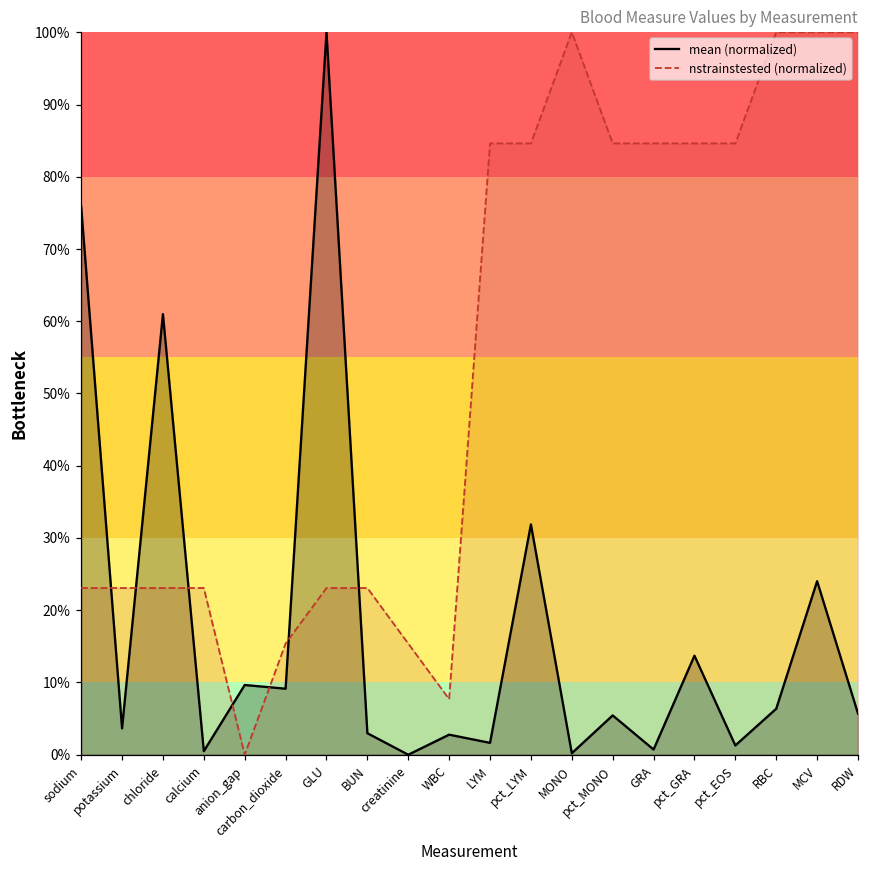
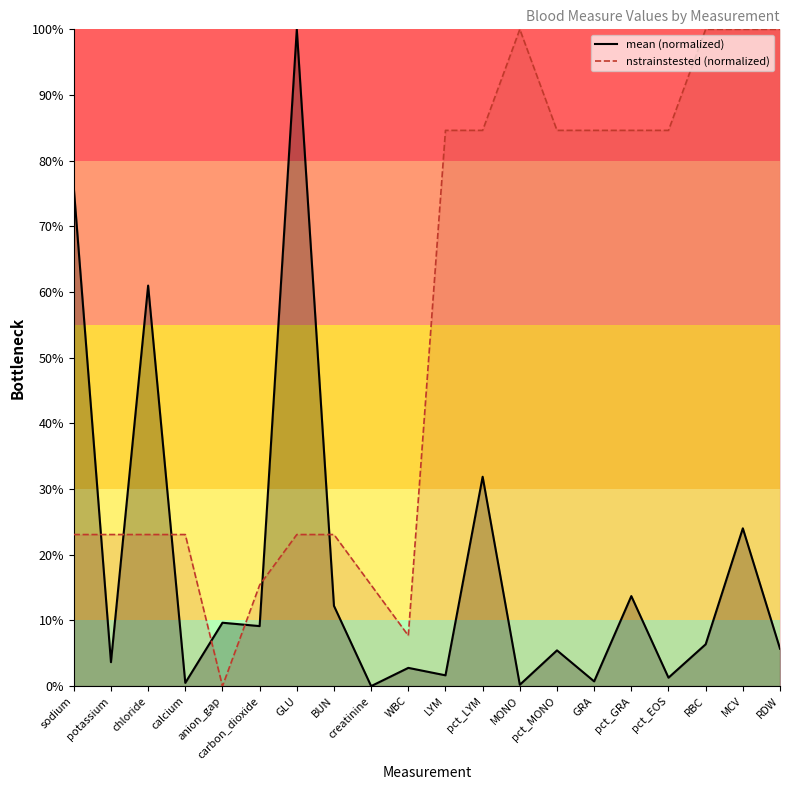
  {
    "mean (normalized)": {
      "sodium": "76%",
      "potassium": "4%",
      "chloride": "61%",
      "calcium": "0%",
      "anion_gap": "10%",
      "carbon_dioxide": "9%",
      "GLU": "100%",
-     "BUN": "3%",
+     "BUN": "12%",
      "creatinine": "0%",
      "WBC": "3%",
      "LYM": "2%",
      "pct_LYM": "32%",
      "MONO": "0%",
      "pct_MONO": "5%",
      "GRA": "1%",
      "pct_GRA": "14%",
      "pct_EOS": "1%",
      "RBC": "6%",
      "MCV": "24%",
      "RDW": "6%"
    },
    "nstrainstested (normalized)": {
      "sodium": "23%",
      "potassium": "23%",
      "chloride": "23%",
      "calcium": "23%",
      "anion_gap": "0%",
      "carbon_dioxide": "15%",
      "GLU": "23%",
      "BUN": "23%",
      "creatinine": "15%",
      "WBC": "8%",
      "LYM": "85%",
      "pct_LYM": "85%",
      "MONO": "100%",
      "pct_MONO": "85%",
      "GRA": "85%",
      "pct_GRA": "85%",
      "pct_EOS": "85%",
      "RBC": "100%",
      "MCV": "100%",
      "RDW": "100%"
    }
  }
